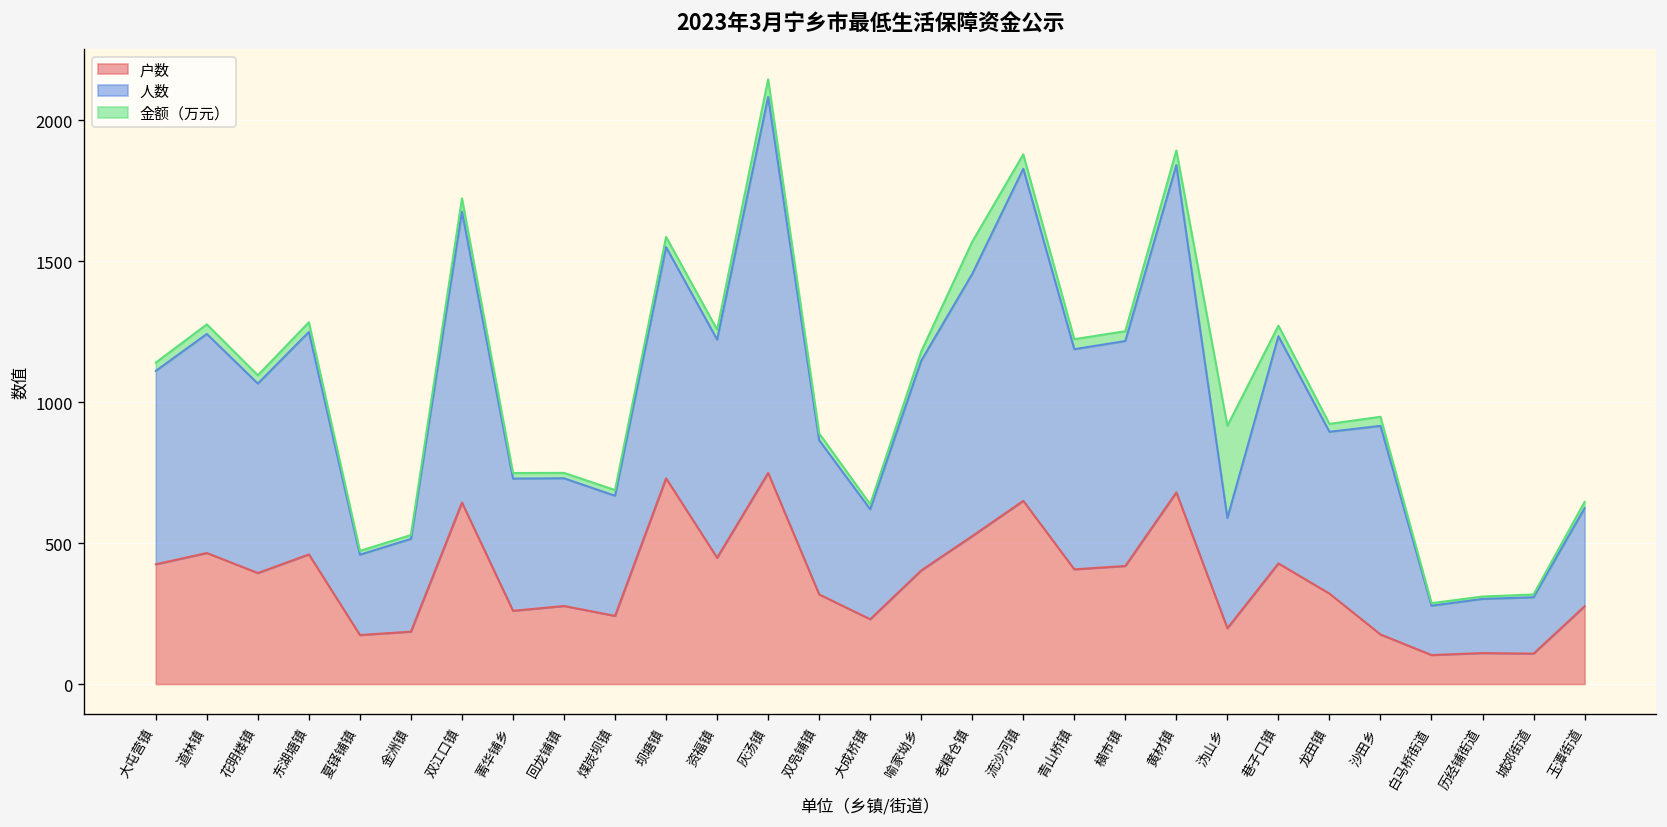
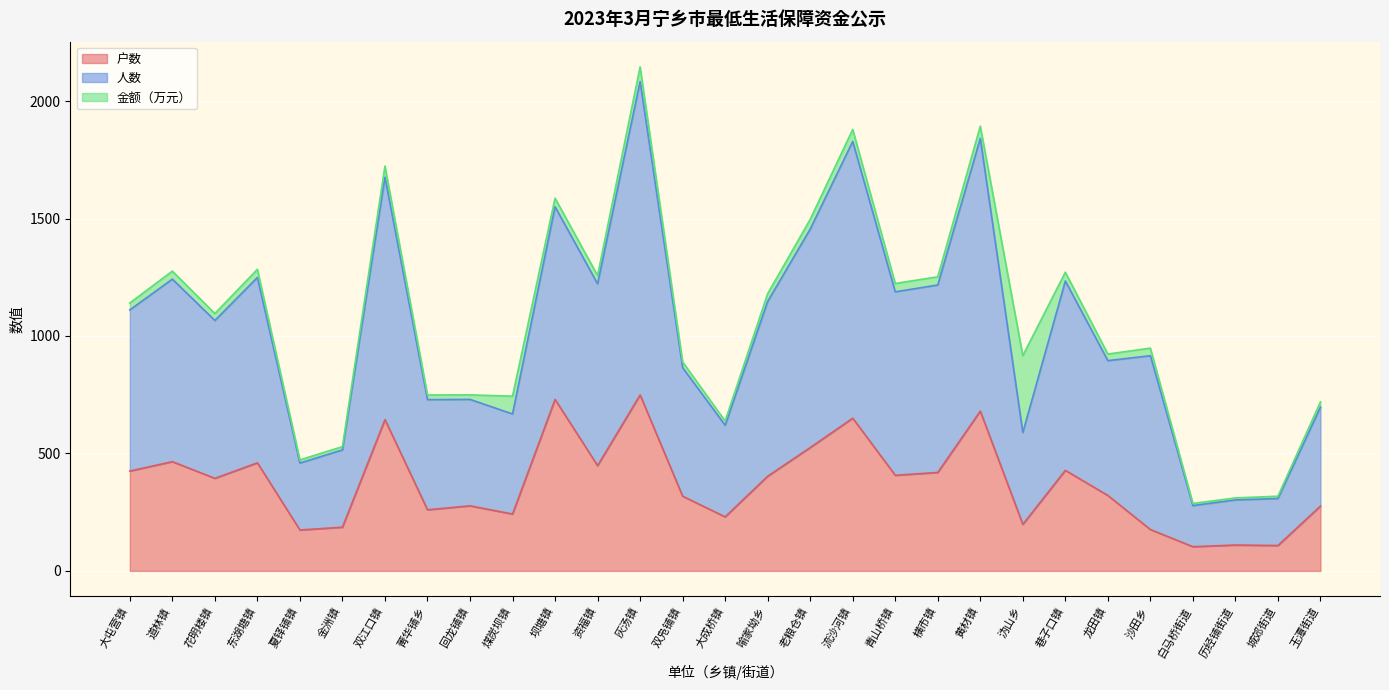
  {
    "户数": {
      "大屯营镇": 430,
      "道林镇": 470,
      "花明楼镇": 390,
      "东湖塘镇": 460,
      "夏铎铺镇": 170,
      "金洲镇": 190,
      "双江口镇": 640,
      "菁华铺乡": 260,
      "回龙铺镇": 280,
      "煤炭坝镇": 240,
      "坝塘镇": 730,
      "资福镇": 450,
      "灰汤镇": 750,
      "双凫铺镇": 320,
      "大成桥镇": 230,
      "喻家坳乡": 400,
      "老粮仓镇": 530,
      "流沙河镇": 650,
      "青山桥镇": 410,
      "横市镇": 420,
      "黄材镇": 680,
      "沩山乡": 200,
      "巷子口镇": 430,
      "龙田镇": 320,
      "沙田乡": 180,
      "白马桥街道": 100,
      "历经铺街道": 110,
      "城郊街道": 110,
      "玉潭街道": 280
    },
    "人数": {
      "大屯营镇": 690,
      "道林镇": 780,
      "花明楼镇": 670,
      "东湖塘镇": 790,
      "夏铎铺镇": 290,
      "金洲镇": 330,
      "双江口镇": 1030,
      "菁华铺乡": 470,
      "回龙铺镇": 450,
      "煤炭坝镇": 430,
      "坝塘镇": 820,
      "资福镇": 770,
      "灰汤镇": 1330,
      "双凫铺镇": 550,
      "大成桥镇": 390,
      "喻家坳乡": 740,
      "老粮仓镇": 930,
      "流沙河镇": 1180,
      "青山桥镇": 780,
      "横市镇": 800,
      "黄材镇": 1160,
      "沩山乡": 390,
      "巷子口镇": 810,
      "龙田镇": 570,
      "沙田乡": 740,
-     "玉潭街道": 350
+     "玉潭街道": 420
    },
    "金额（万元）": {
      "大屯营镇": 30,
      "道林镇": 30,
      "花明楼镇": 30,
      "东湖塘镇": 30,
      "夏铎铺镇": 10,
      "金洲镇": 10,
      "双江口镇": 50,
      "菁华铺乡": 20,
      "回龙铺镇": 20,
-     "煤炭坝镇": 20,
+     "煤炭坝镇": 80,
      "坝塘镇": 40,
      "资福镇": 40,
      "灰汤镇": 60,
      "双凫铺镇": 20,
      "大成桥镇": 20,
      "喻家坳乡": 30,
-     "老粮仓镇": 110,
+     "老粮仓镇": 40,
      "流沙河镇": 50,
      "青山桥镇": 40,
      "横市镇": 30,
      "黄材镇": 50,
      "沩山乡": 330,
      "巷子口镇": 40,
      "龙田镇": 30,
      "沙田乡": 30,
      "玉潭街道": 20
    }
  }
